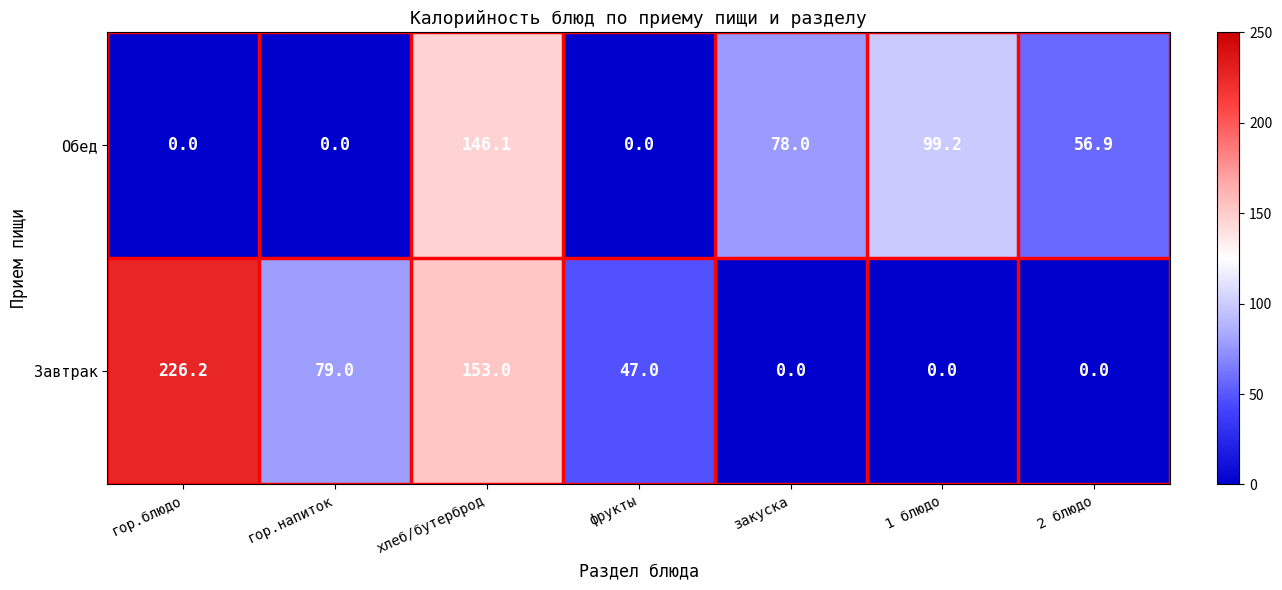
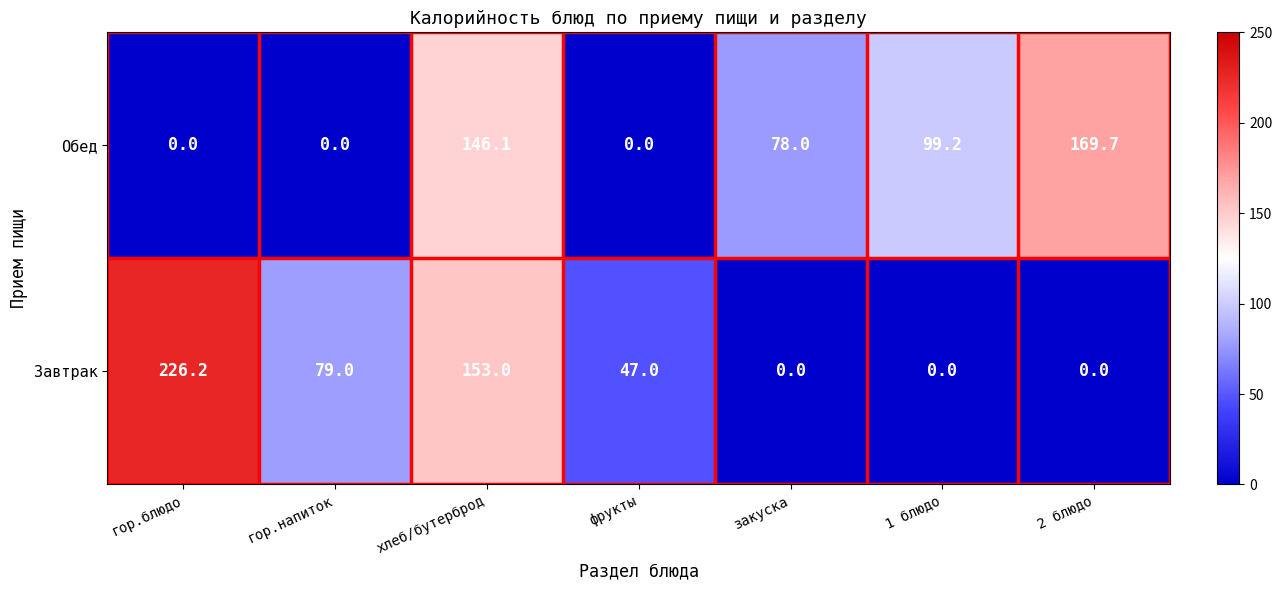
  {
    "Обед": {
      "гор.блюдо": 0.0,
      "гор.напиток": 0.0,
      "фрукты": 0.0,
      "закуска": 78.0,
      "1 блюдо": 99.2,
-     "2 блюдо": 56.9
+     "2 блюдо": 169.7
    },
    "Завтрак": {
      "гор.блюдо": 226.2,
      "гор.напиток": 79.0,
      "хлеб/бутерброд": 153.0,
      "фрукты": 47.0,
      "закуска": 0.0,
      "1 блюдо": 0.0,
      "2 блюдо": 0.0
    }
  }
